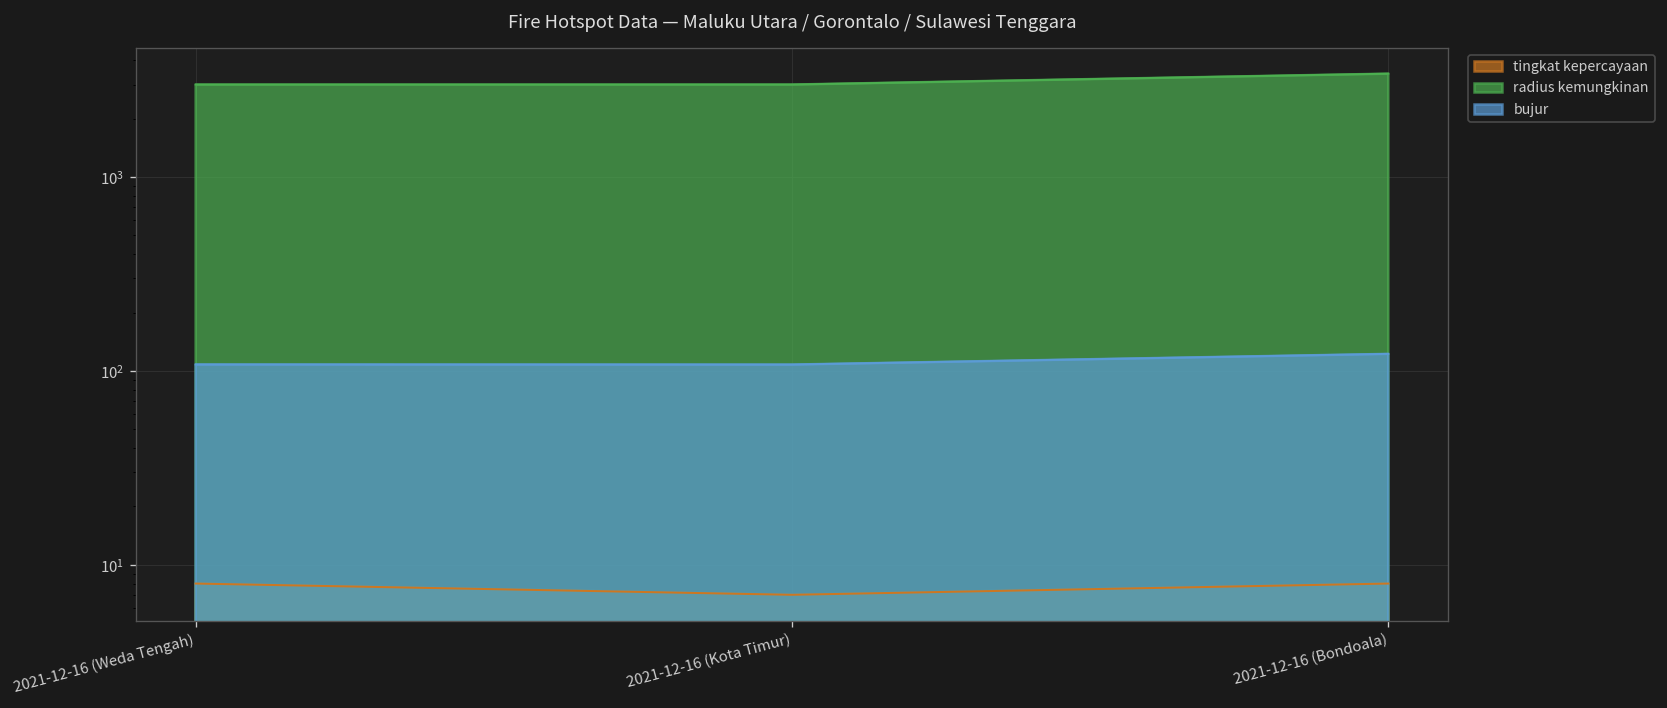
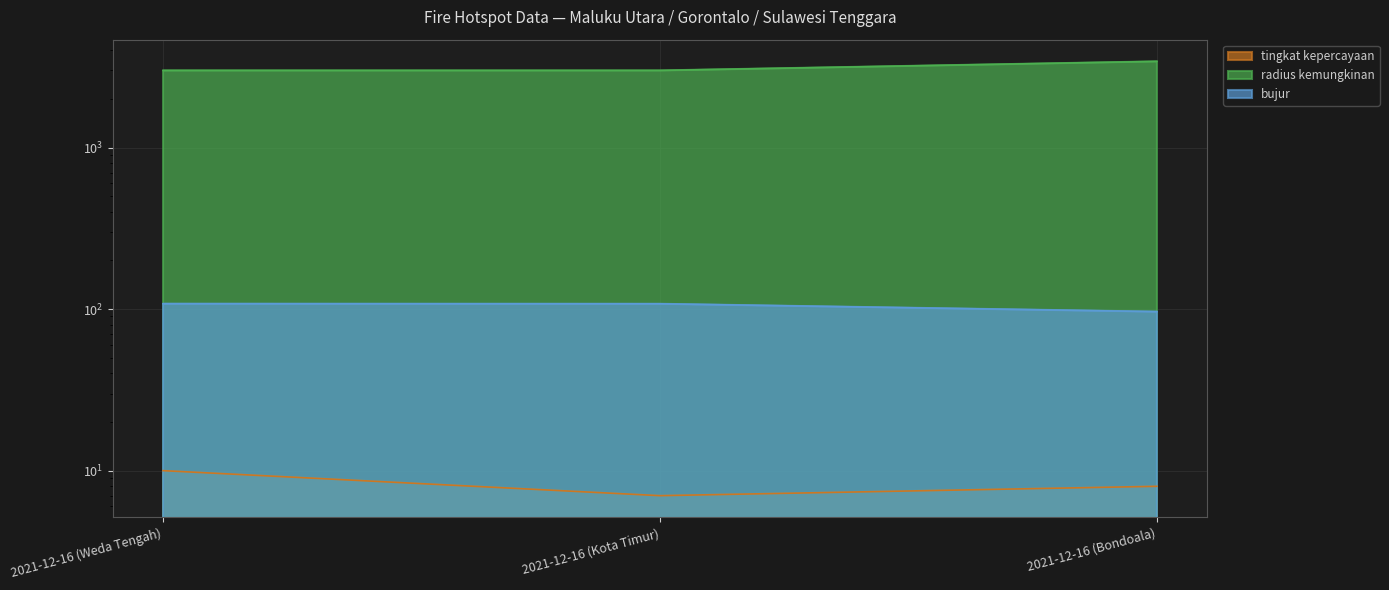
  {
    "tingkat kepercayaan": {
-     "2021-12-16 (Weda Tengah)": 8,
+     "2021-12-16 (Weda Tengah)": 10,
      "2021-12-16 (Kota Timur)": 7,
      "2021-12-16 (Bondoala)": 8
    },
    "radius kemungkinan": {
      "2021-12-16 (Weda Tengah)": 3000,
      "2021-12-16 (Kota Timur)": 3000,
      "2021-12-16 (Bondoala)": 3400
    },
    "bujur": {
      "2021-12-16 (Weda Tengah)": 110,
      "2021-12-16 (Kota Timur)": 110,
-     "2021-12-16 (Bondoala)": 120
+     "2021-12-16 (Bondoala)": 100
    }
  }
